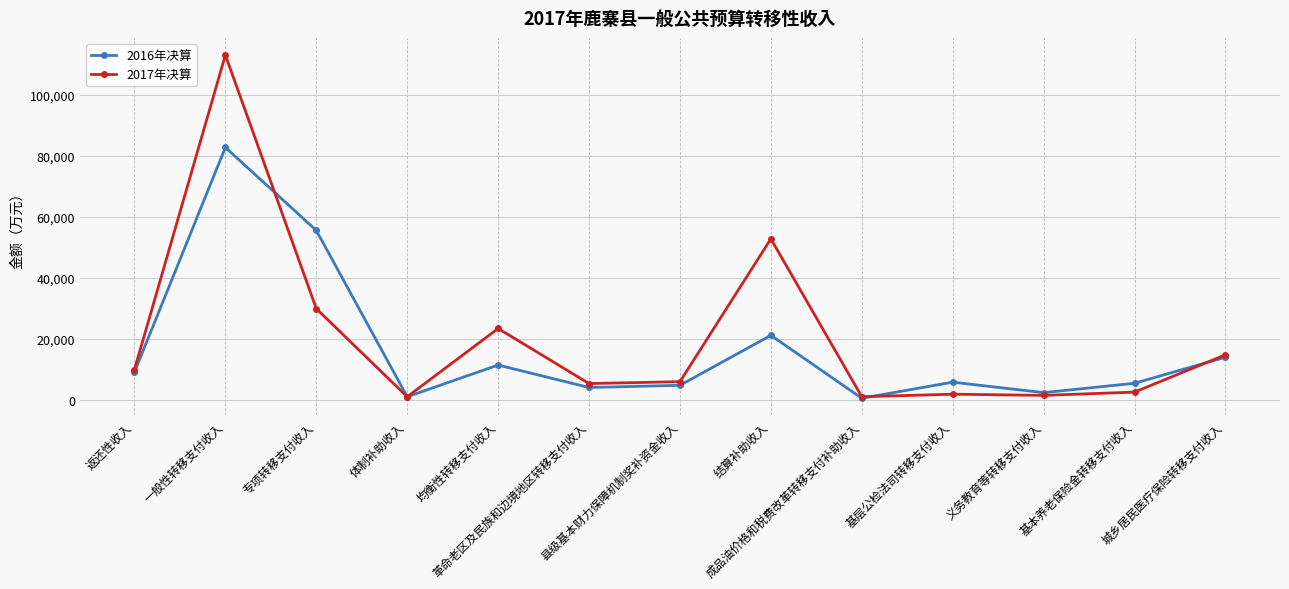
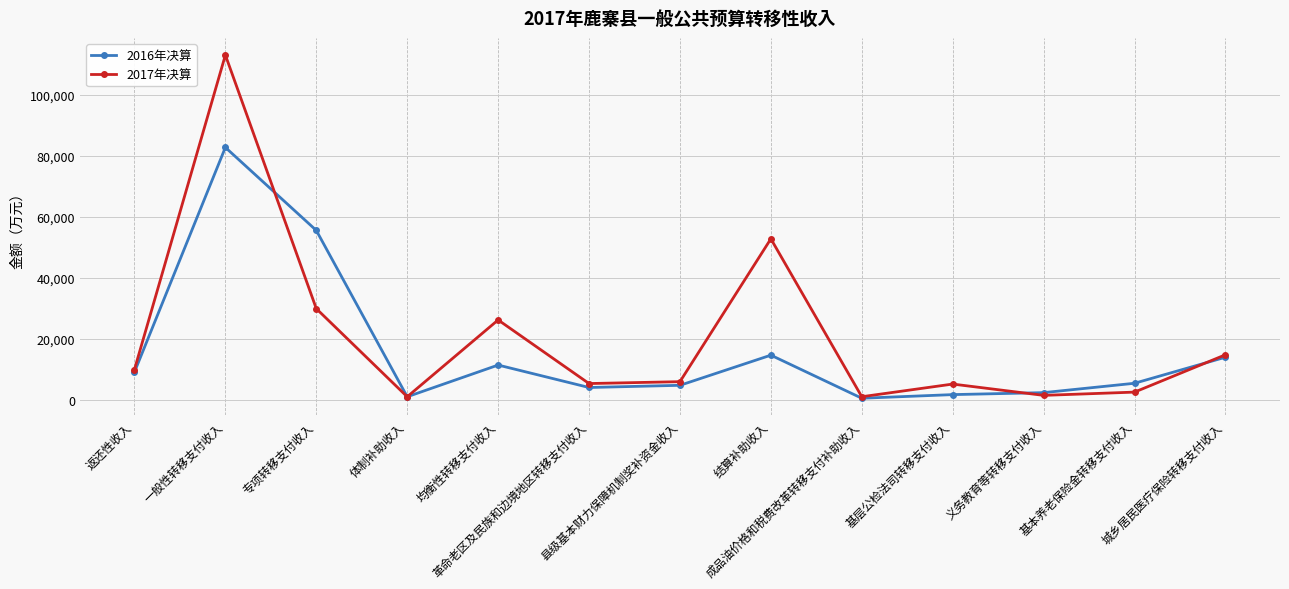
  {
    "2016年决算": {
      "返还性收入": "9,000",
      "一般性转移支付收入": "83,000",
      "专项转移支付收入": "56,000",
      "均衡性转移支付收入": "11,000",
      "革命老区及民族和边境地区转移支付收入": "4,000",
      "县级基本财力保障机制奖补资金收入": "5,000",
-     "结算补助收入": "21,000",
-     "基层公检法司转移支付收入": "6,000",
+     "结算补助收入": "15,000",
+     "基层公检法司转移支付收入": "2,000",
      "义务教育等转移支付收入": "2,000",
      "基本养老保险金转移支付收入": "5,000"
    },
    "2017年决算": {
      "返还性收入": "10,000",
      "一般性转移支付收入": "113,000",
      "专项转移支付收入": "30,000",
-     "均衡性转移支付收入": "23,000",
+     "均衡性转移支付收入": "26,000",
      "革命老区及民族和边境地区转移支付收入": "5,000",
      "县级基本财力保障机制奖补资金收入": "6,000",
      "结算补助收入": "53,000",
-     "基层公检法司转移支付收入": "2,000",
+     "基层公检法司转移支付收入": "5,000",
      "义务教育等转移支付收入": "1,000",
      "基本养老保险金转移支付收入": "2,000"
    }
  }
